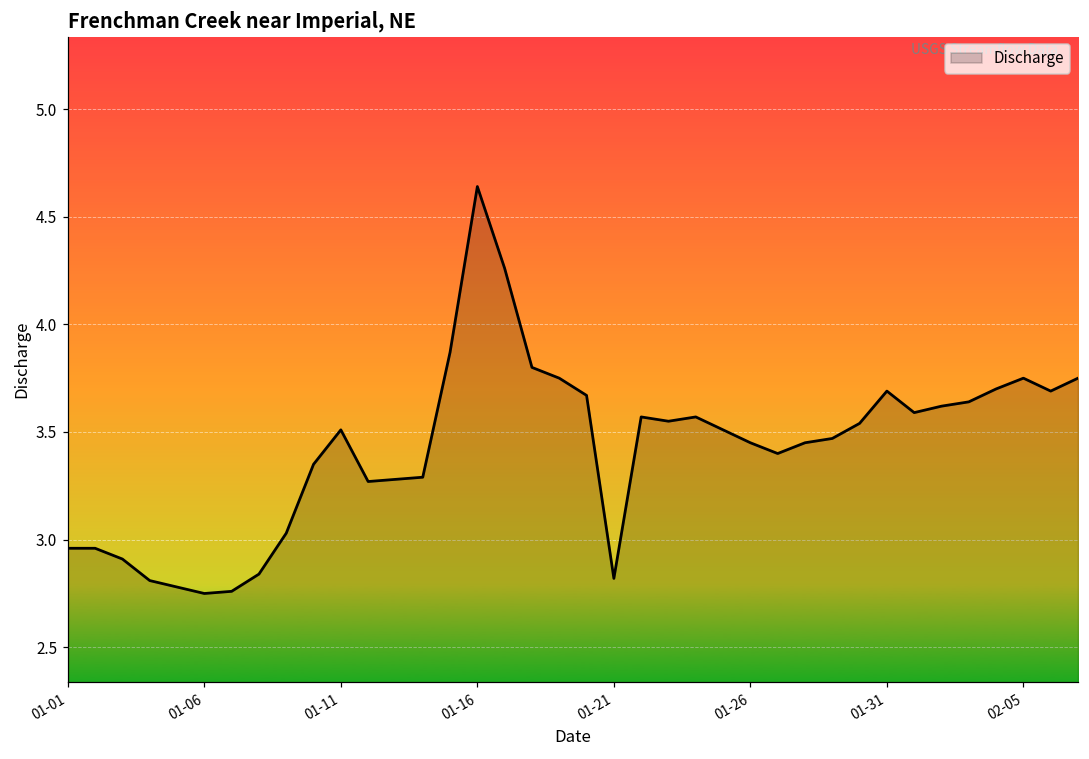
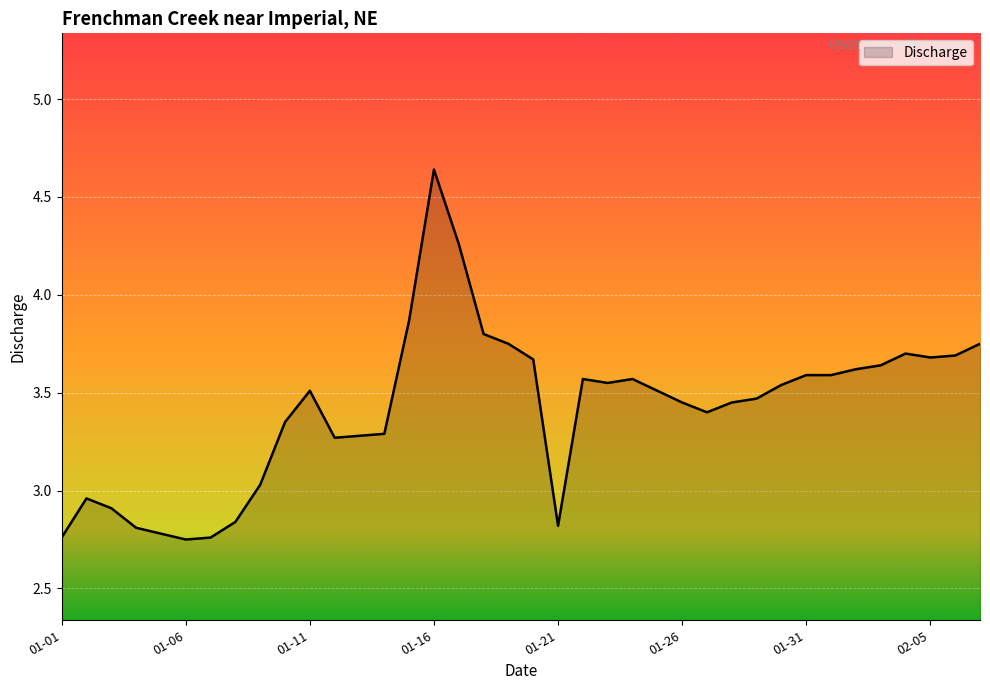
  {
-   "01-01": 2.96,
+   "01-01": 2.76,
    "01-06": 2.75,
    "01-11": 3.51,
    "01-16": 4.64,
    "01-21": 2.82,
    "01-26": 3.45,
-   "01-31": 3.69,
-   "02-05": 3.75
+   "01-31": 3.59,
+   "02-05": 3.68
  }
